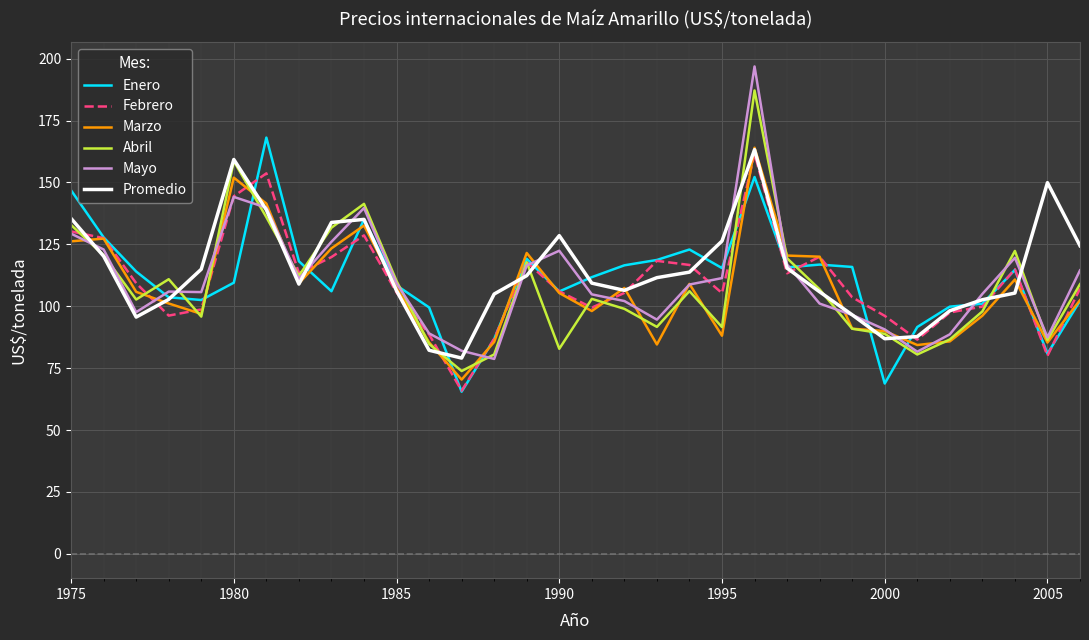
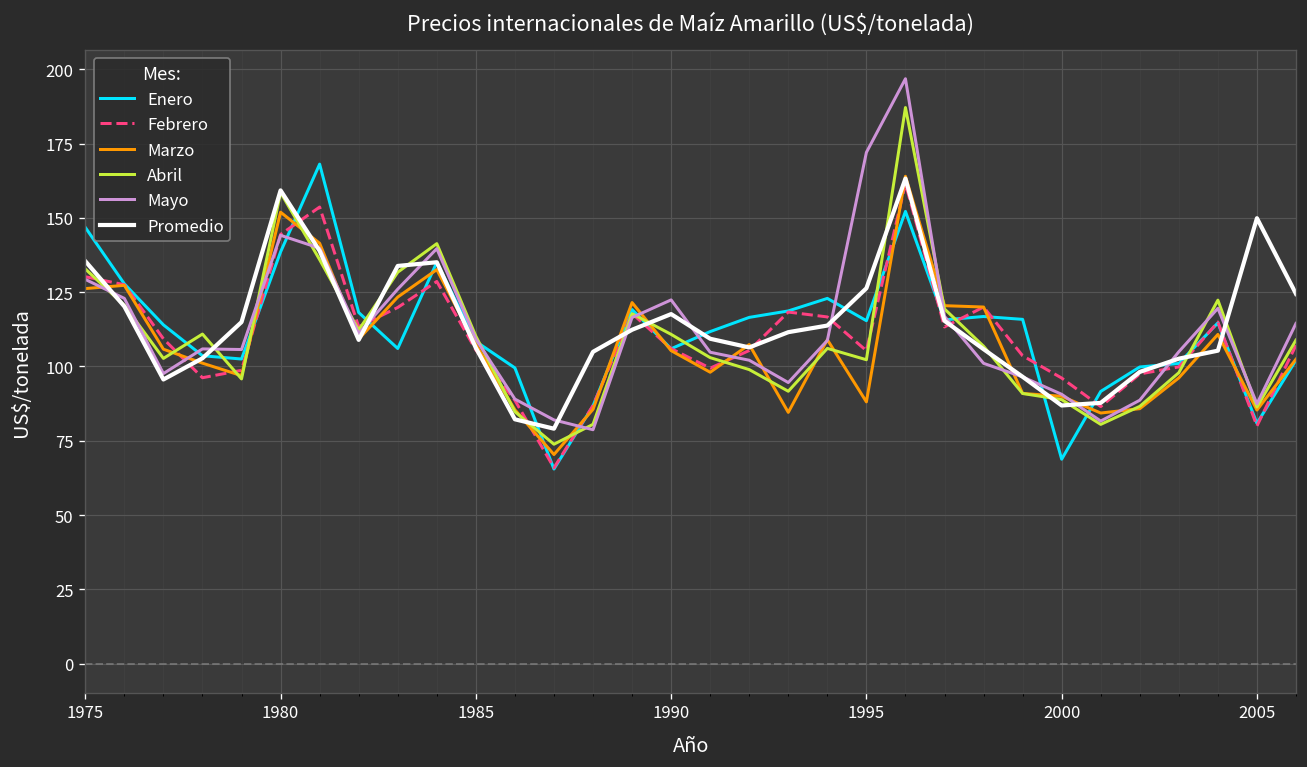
  {
    "Enero": {
      "1975": 147,
-     "1980": 109,
+     "1980": 139,
      "1995": 115,
      "2000": 69
    },
    "Febrero": {
      "1995": 105,
      "2000": 96
    },
    "Marzo": {
      "1975": 126,
      "1980": 152,
      "1995": 88,
      "2005": 85
    },
    "Abril": {
      "1975": 133,
-     "1990": 83,
-     "1995": 92,
+     "1990": 111,
+     "1995": 102,
      "2000": 89,
      "2005": 86
    },
    "Mayo": {
      "1990": 122,
-     "1995": 111,
+     "1995": 172,
      "2005": 87
    },
    "Promedio": {
      "1975": 135,
-     "1990": 129,
+     "1990": 118,
      "1995": 126,
      "2000": 87,
      "2005": 150
    }
  }
